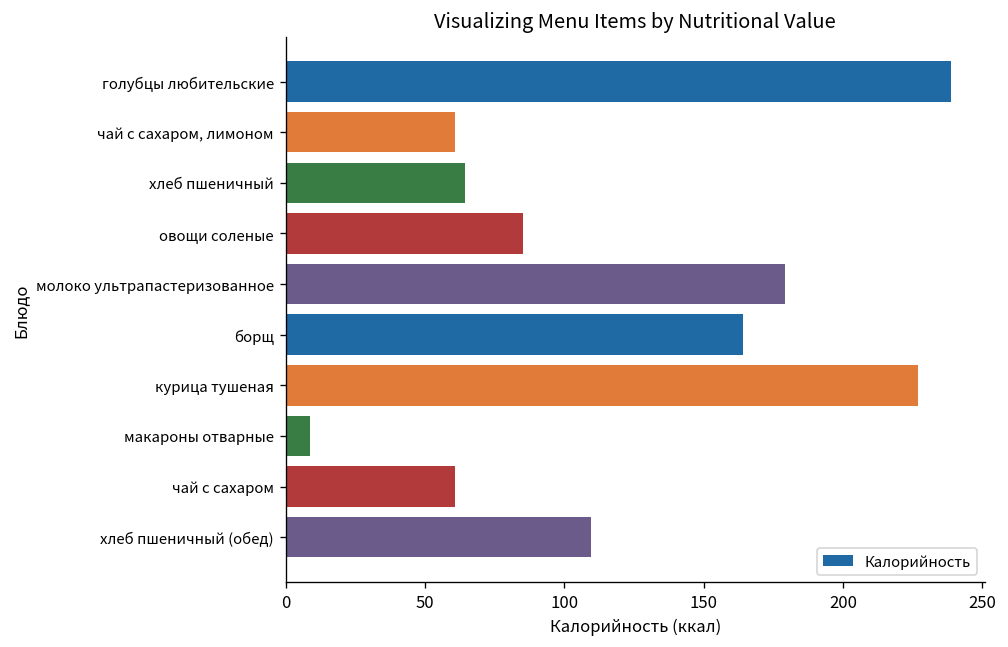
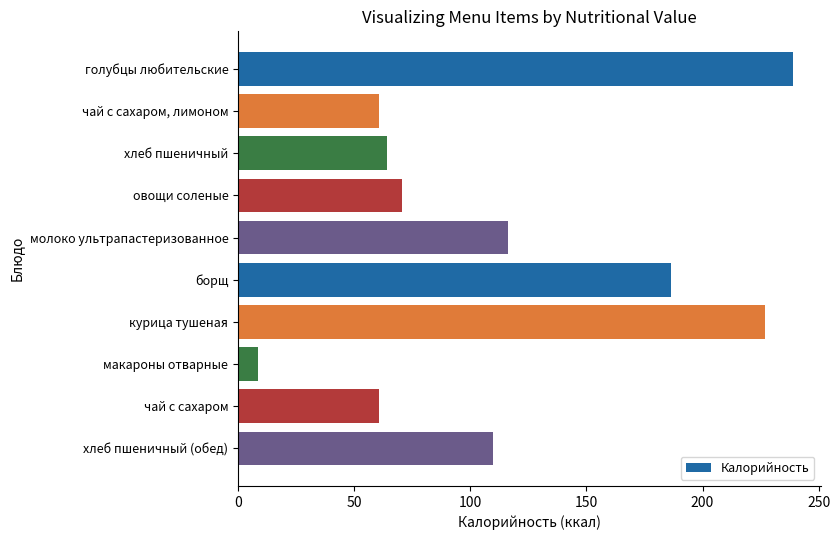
  {
    "голубцы любительские": 239,
    "чай с сахаром, лимоном": 61,
    "хлеб пшеничный": 64,
-   "овощи соленые": 85,
-   "молоко ультрапастеризованное": 179,
-   "борщ": 164,
+   "овощи соленые": 71,
+   "молоко ультрапастеризованное": 116,
+   "борщ": 187,
    "курица тушеная": 227,
    "макароны отварные": 9,
    "чай с сахаром": 61,
    "хлеб пшеничный (обед)": 110
  }
